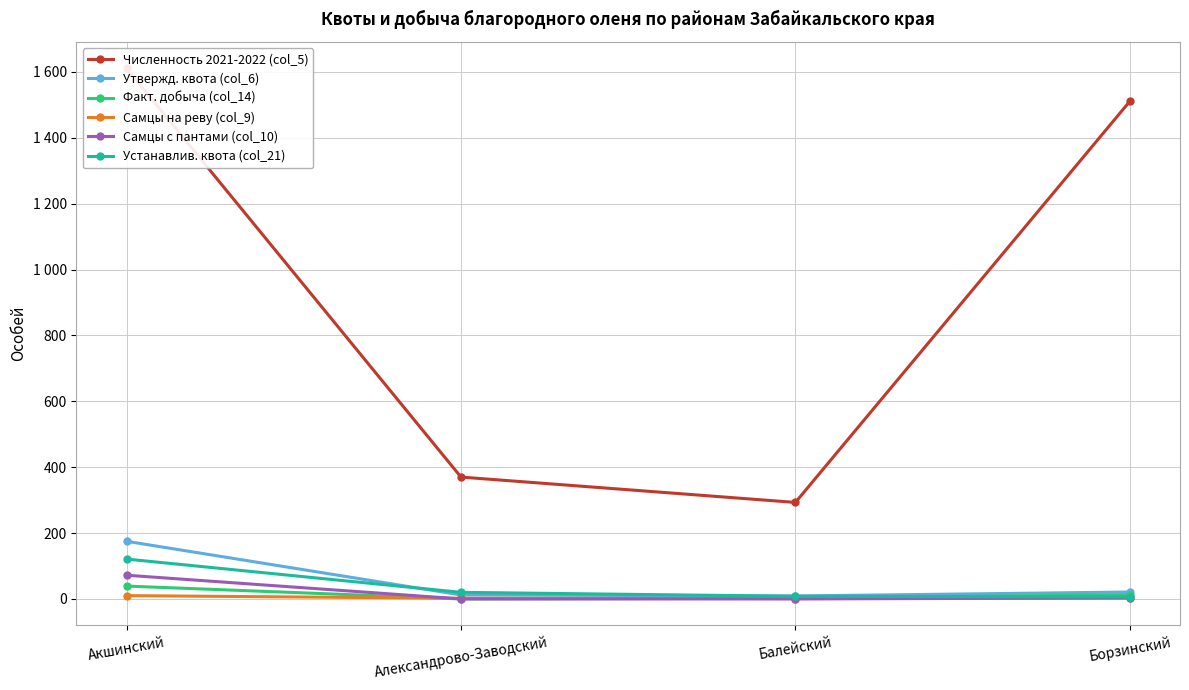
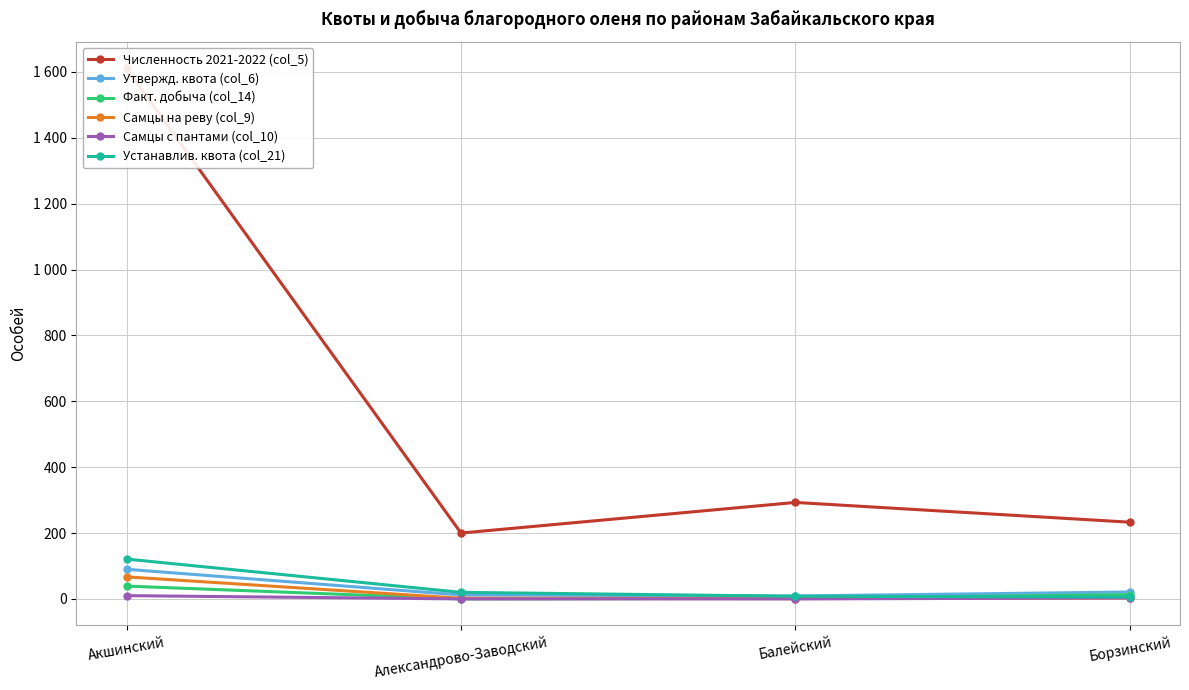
  {
    "Численность 2021-2022 (col_5)": {
-     "Александрово-Заводский": 370,
+     "Александрово-Заводский": 200,
      "Балейский": 290,
-     "Борзинский": 1510
+     "Борзинский": 230
    },
    "Утвержд. квота (col_6)": {
-     "Акшинский": 180,
+     "Акшинский": 90,
      "Александрово-Заводский": 10,
      "Борзинский": 20
    },
    "Самцы на реву (col_9)": {
-     "Акшинский": 10
+     "Акшинский": 70
    },
    "Самцы с пантами (col_10)": {
-     "Акшинский": 70
+     "Акшинский": 10
    }
  }
